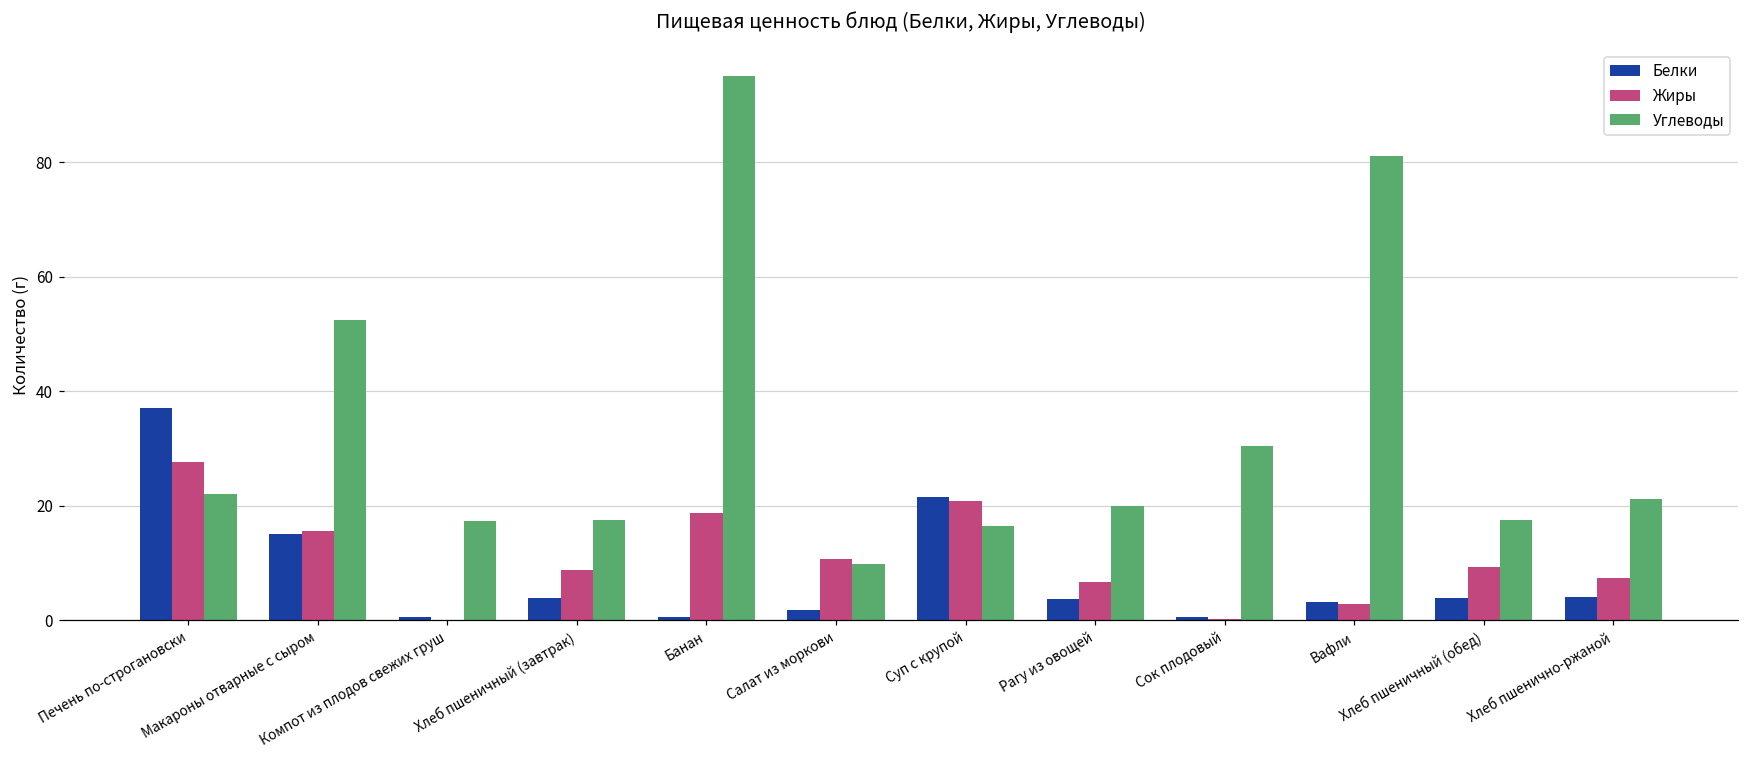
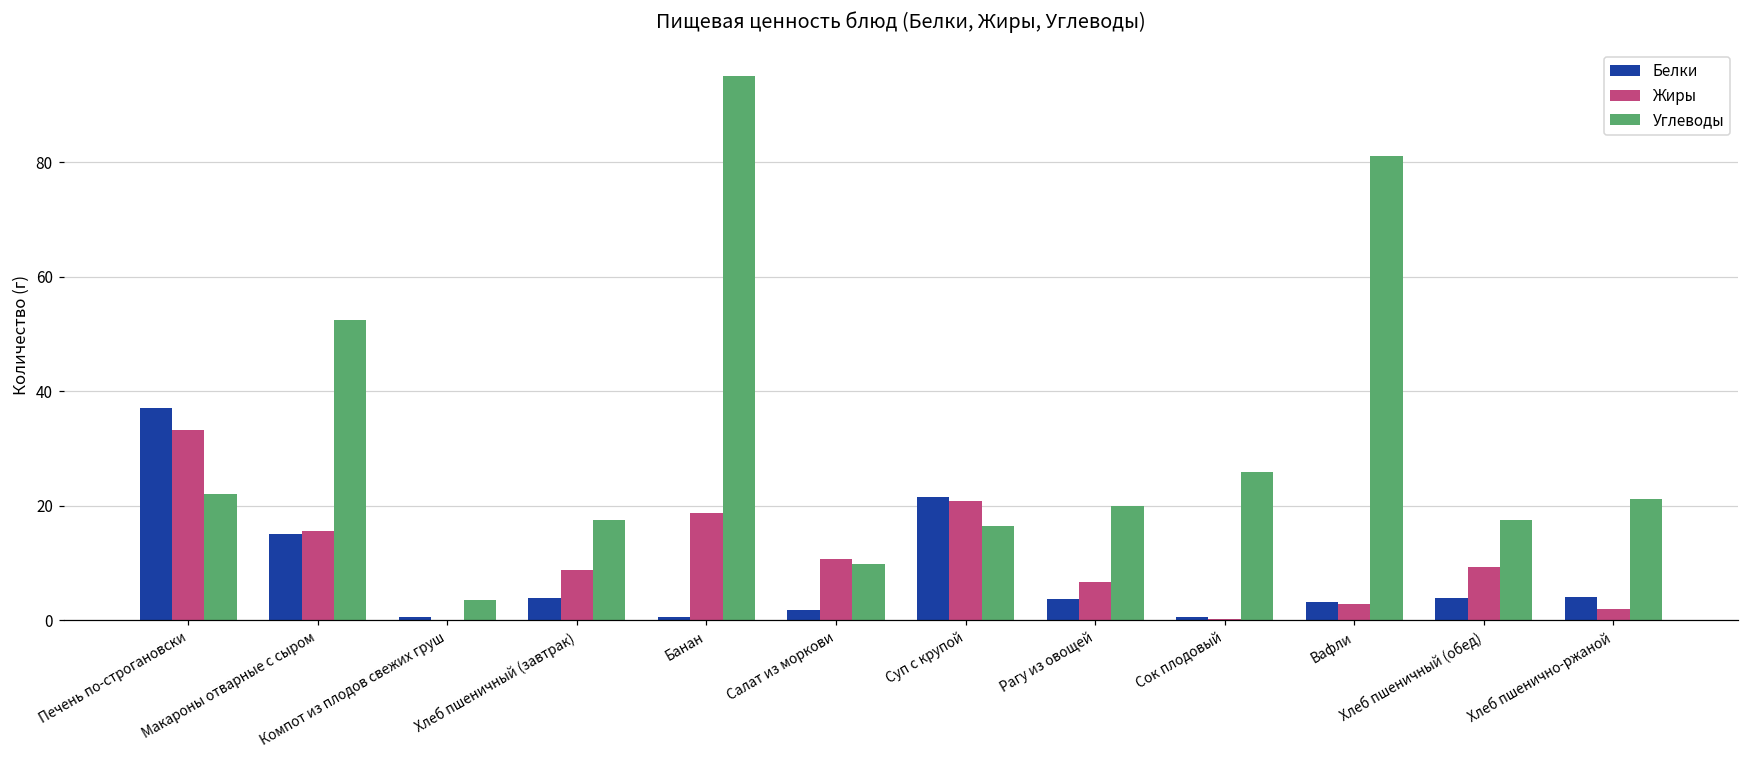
  {
    "Белки": {
      "Печень по-строгановски": 37,
      "Макароны отварные с сыром": 15,
      "Компот из плодов свежих груш": 1,
      "Хлеб пшеничный (завтрак)": 4,
      "Банан": 1,
      "Салат из моркови": 2,
      "Суп с крупой": 21,
      "Рагу из овощей": 4,
      "Сок плодовый": 1,
      "Вафли": 3,
      "Хлеб пшеничный (обед)": 4,
      "Хлеб пшенично-ржаной": 4
    },
    "Жиры": {
-     "Печень по-строгановски": 28,
+     "Печень по-строгановски": 33,
      "Макароны отварные с сыром": 16,
      "Хлеб пшеничный (завтрак)": 9,
      "Банан": 19,
      "Салат из моркови": 11,
      "Суп с крупой": 21,
      "Рагу из овощей": 7,
      "Вафли": 3,
      "Хлеб пшеничный (обед)": 9,
-     "Хлеб пшенично-ржаной": 7
+     "Хлеб пшенично-ржаной": 2
    },
    "Углеводы": {
      "Печень по-строгановски": 22,
      "Макароны отварные с сыром": 52,
-     "Компот из плодов свежих груш": 17,
+     "Компот из плодов свежих груш": 4,
      "Хлеб пшеничный (завтрак)": 17,
      "Банан": 95,
      "Салат из моркови": 10,
      "Суп с крупой": 16,
      "Рагу из овощей": 20,
-     "Сок плодовый": 30,
+     "Сок плодовый": 26,
      "Вафли": 81,
      "Хлеб пшеничный (обед)": 17,
      "Хлеб пшенично-ржаной": 21
    }
  }
